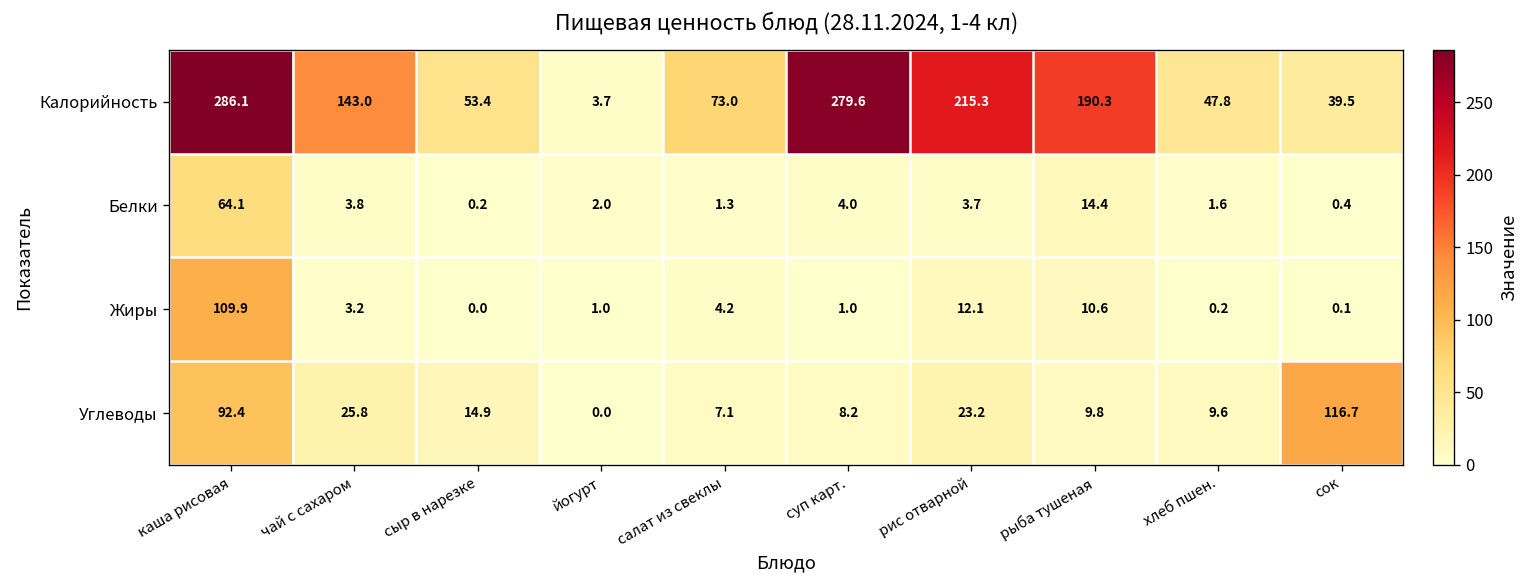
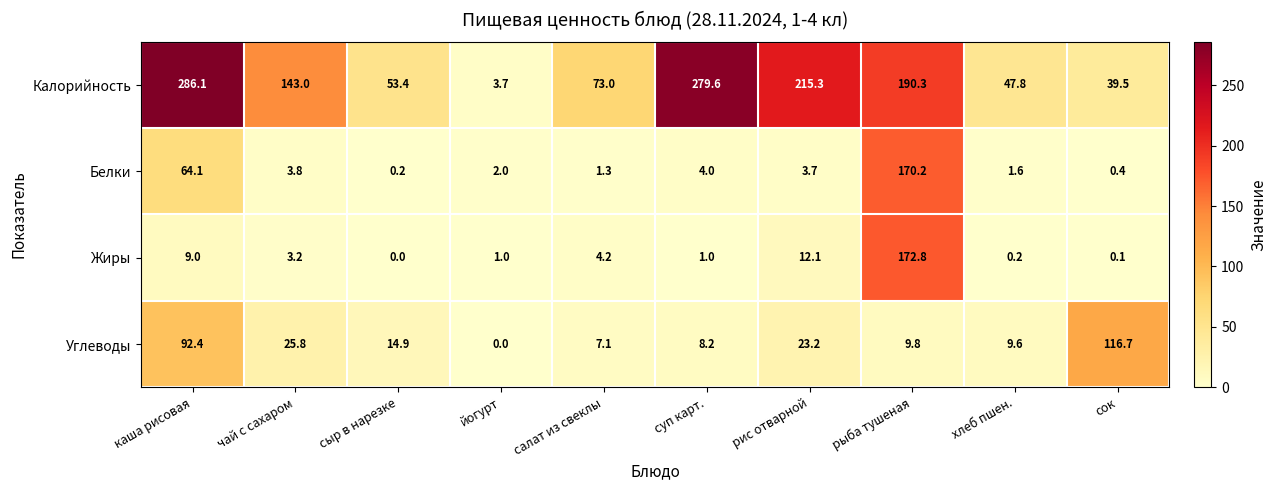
  {
    "Калорийность": {
      "каша рисовая": 286.1,
      "чай с сахаром": 143.0,
      "сыр в нарезке": 53.4,
      "йогурт": 3.7,
      "салат из свеклы": 73.0,
      "суп карт.": 279.6,
      "рис отварной": 215.3,
      "рыба тушеная": 190.3,
      "хлеб пшен.": 47.8,
      "сок": 39.5
    },
    "Белки": {
      "каша рисовая": 64.1,
      "чай с сахаром": 3.8,
      "сыр в нарезке": 0.2,
      "йогурт": 2.0,
      "салат из свеклы": 1.3,
      "суп карт.": 4.0,
      "рис отварной": 3.7,
-     "рыба тушеная": 14.4,
+     "рыба тушеная": 170.2,
      "хлеб пшен.": 1.6,
      "сок": 0.4
    },
    "Жиры": {
-     "каша рисовая": 109.9,
+     "каша рисовая": 9.0,
      "чай с сахаром": 3.2,
      "сыр в нарезке": 0.0,
      "йогурт": 1.0,
      "салат из свеклы": 4.2,
      "суп карт.": 1.0,
      "рис отварной": 12.1,
-     "рыба тушеная": 10.6,
+     "рыба тушеная": 172.8,
      "хлеб пшен.": 0.2,
      "сок": 0.1
    },
    "Углеводы": {
      "каша рисовая": 92.4,
      "чай с сахаром": 25.8,
      "сыр в нарезке": 14.9,
      "йогурт": 0.0,
      "салат из свеклы": 7.1,
      "суп карт.": 8.2,
      "рис отварной": 23.2,
      "рыба тушеная": 9.8,
      "хлеб пшен.": 9.6,
      "сок": 116.7
    }
  }
